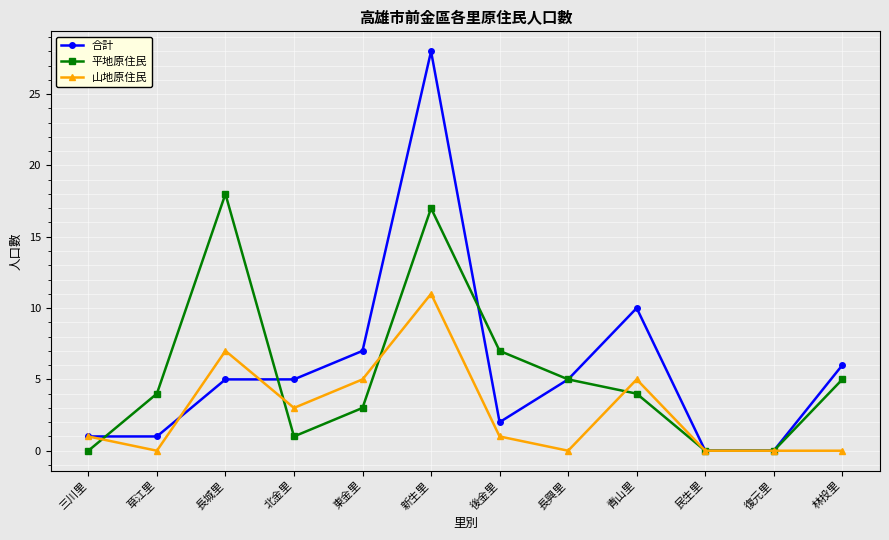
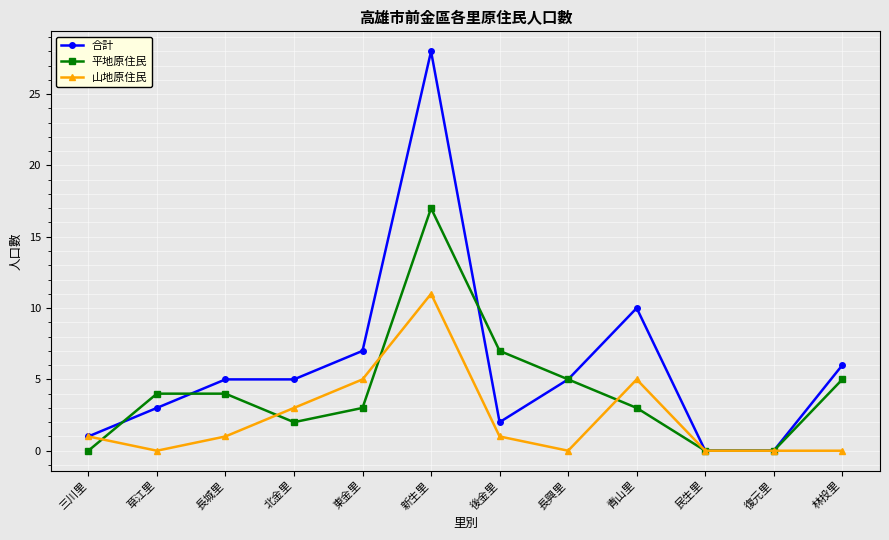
  {
    "合計": {
-     "草江里": 1,
+     "草江里": 3,
      "長城里": 5,
      "北金里": 5,
      "東金里": 7,
      "新生里": 28,
      "後金里": 2,
      "青山里": 10,
      "林投里": 6
    },
    "平地原住民": {
      "三川里": 0,
      "草江里": 4,
-     "長城里": 18,
-     "北金里": 1,
+     "長城里": 4,
+     "北金里": 2,
      "東金里": 3,
      "新生里": 17,
      "後金里": 7,
-     "青山里": 4,
+     "青山里": 3,
      "林投里": 5
    },
    "山地原住民": {
      "草江里": 0,
-     "長城里": 7,
+     "長城里": 1,
      "北金里": 3,
      "東金里": 5,
      "新生里": 11,
      "後金里": 1,
      "長興里": 0,
      "青山里": 5,
      "林投里": 0
    }
  }
